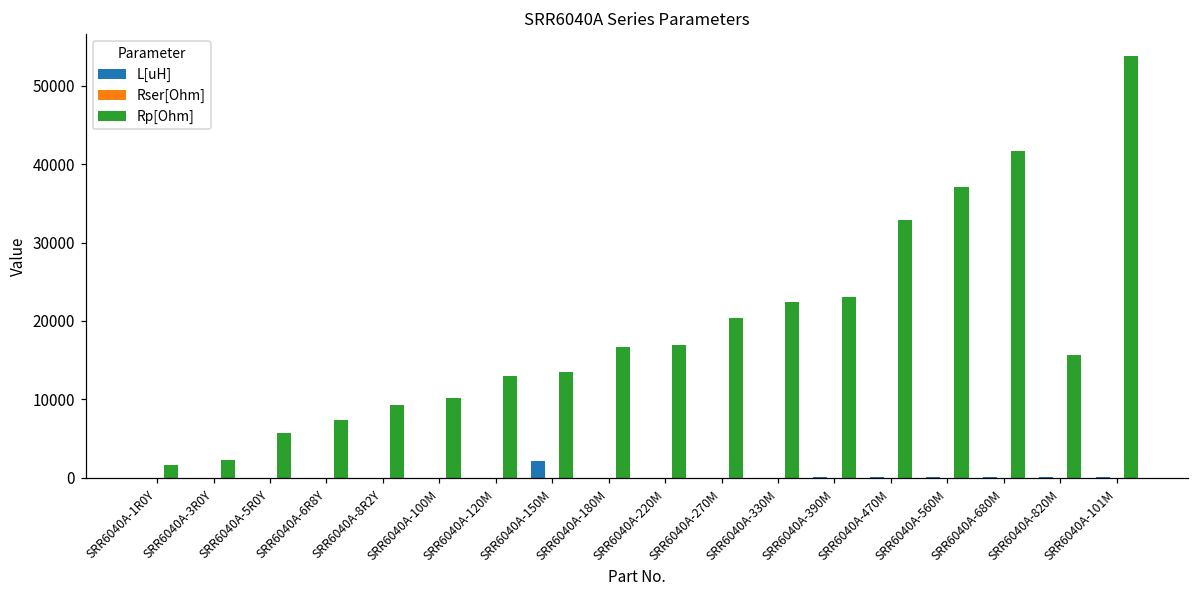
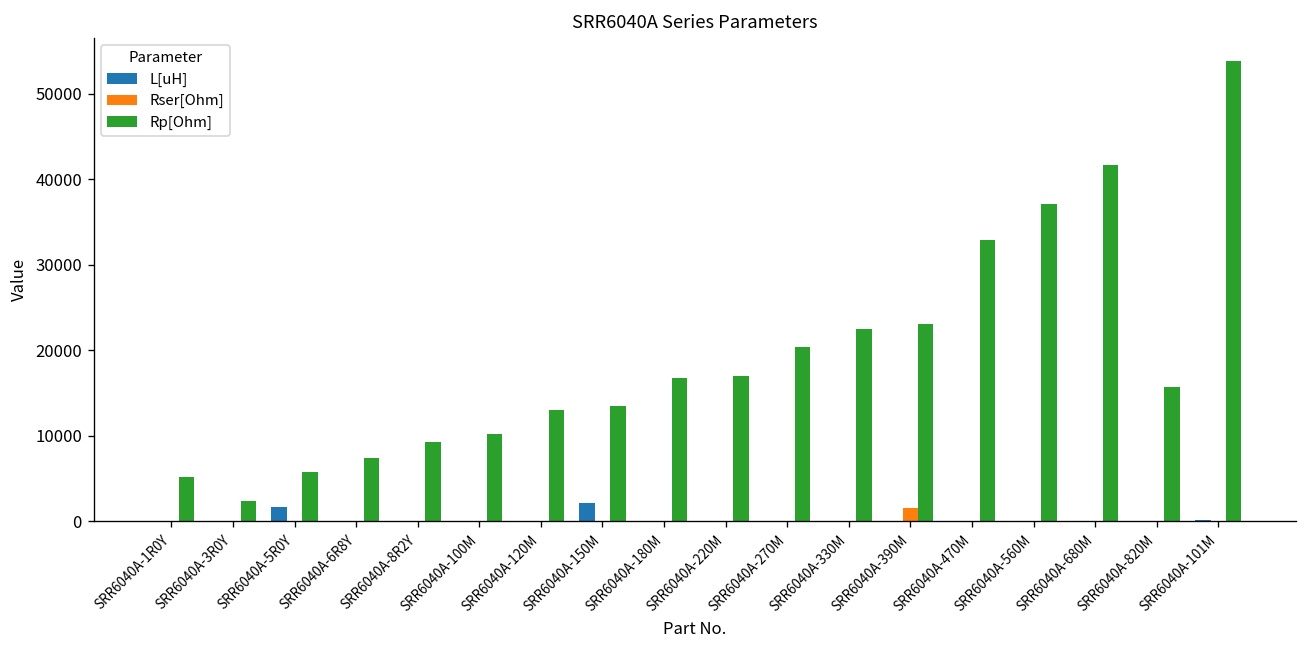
  {
    "L[uH]": {
-     "SRR6040A-5R0Y": 0,
+     "SRR6040A-5R0Y": 2000,
      "SRR6040A-150M": 2000
    },
    "Rser[Ohm]": {
-     "SRR6040A-390M": 0
+     "SRR6040A-390M": 2000
    },
    "Rp[Ohm]": {
-     "SRR6040A-1R0Y": 2000,
+     "SRR6040A-1R0Y": 5000,
      "SRR6040A-3R0Y": 2000,
      "SRR6040A-5R0Y": 6000,
      "SRR6040A-6R8Y": 7000,
      "SRR6040A-8R2Y": 9000,
      "SRR6040A-100M": 10000,
      "SRR6040A-120M": 13000,
      "SRR6040A-150M": 14000,
      "SRR6040A-180M": 17000,
      "SRR6040A-220M": 17000,
      "SRR6040A-270M": 20000,
      "SRR6040A-330M": 22000,
      "SRR6040A-390M": 23000,
      "SRR6040A-470M": 33000,
      "SRR6040A-560M": 37000,
      "SRR6040A-680M": 42000,
      "SRR6040A-820M": 16000,
      "SRR6040A-101M": 54000
    }
  }
